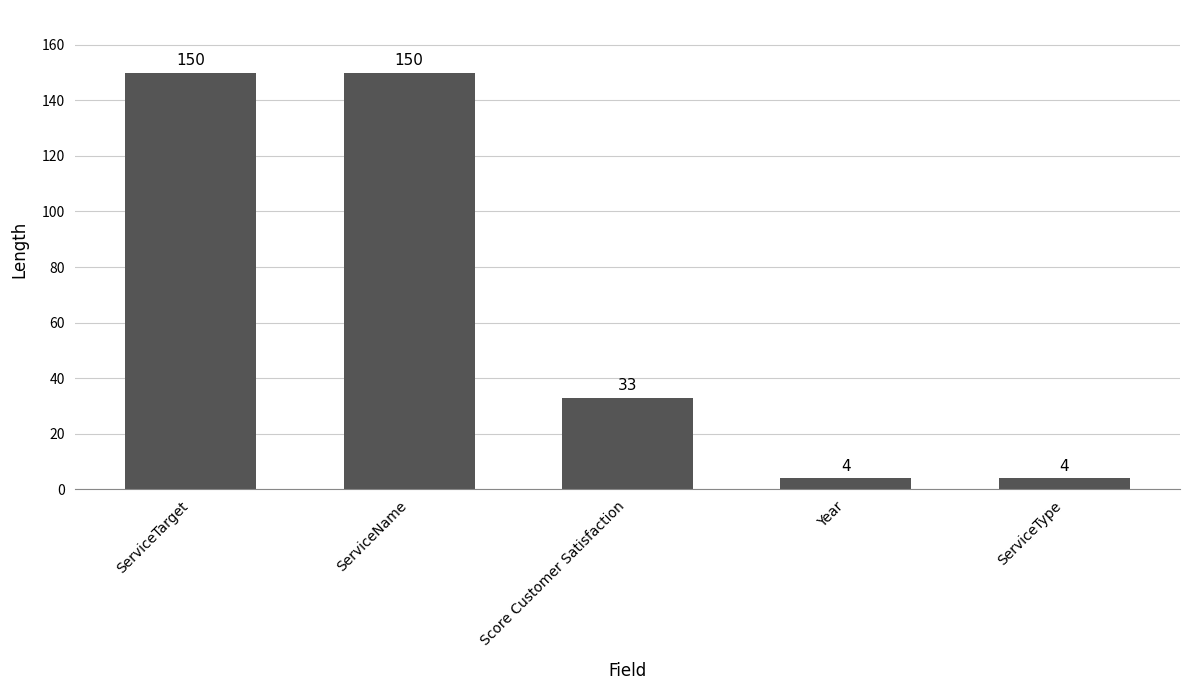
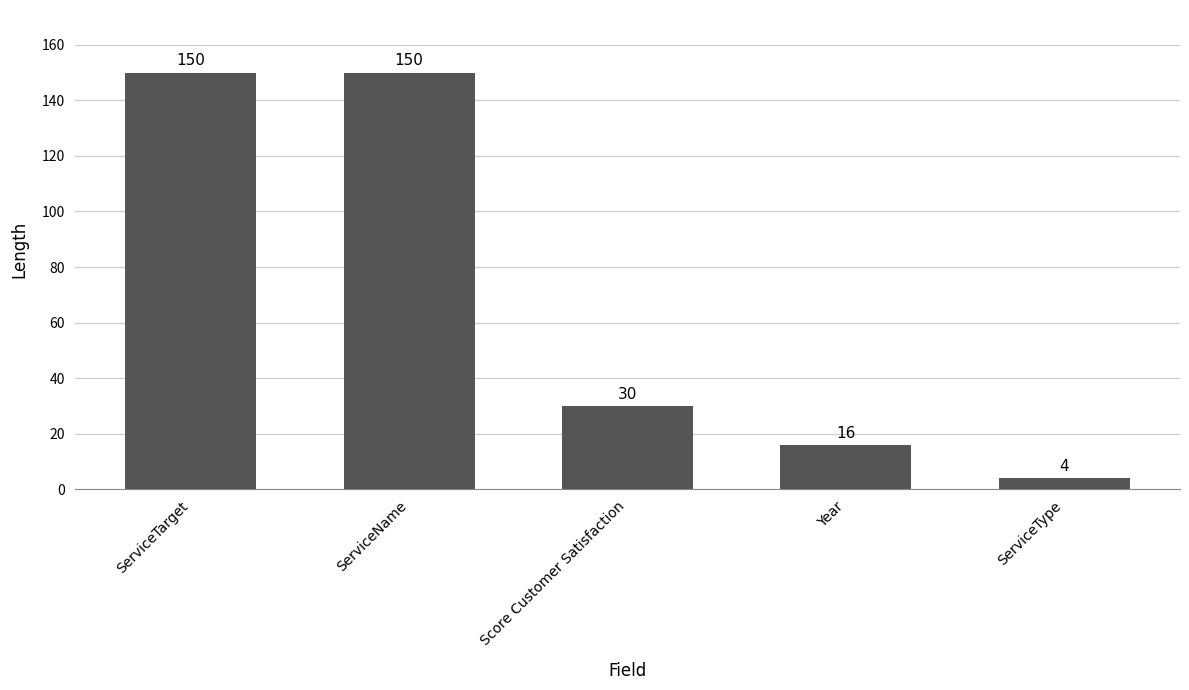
  {
    "ServiceTarget": 150,
    "ServiceName": 150,
-   "Score Customer Satisfaction": 33,
-   "Year": 4,
+   "Score Customer Satisfaction": 30,
+   "Year": 16,
    "ServiceType": 4
  }
